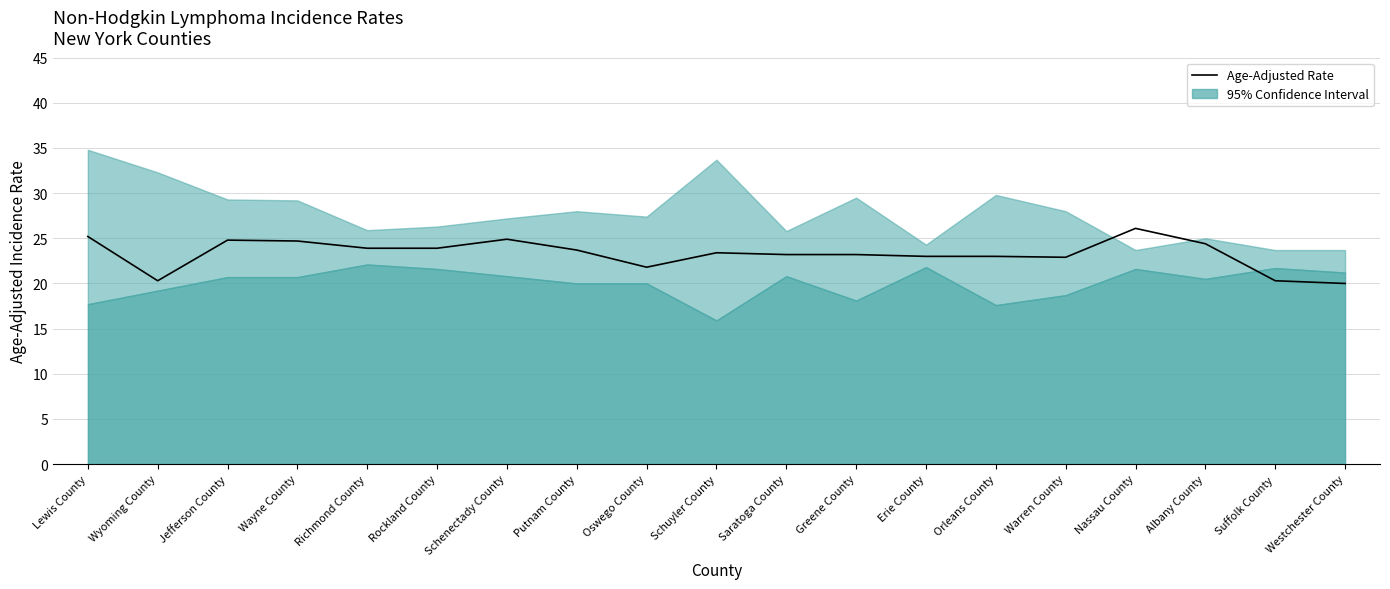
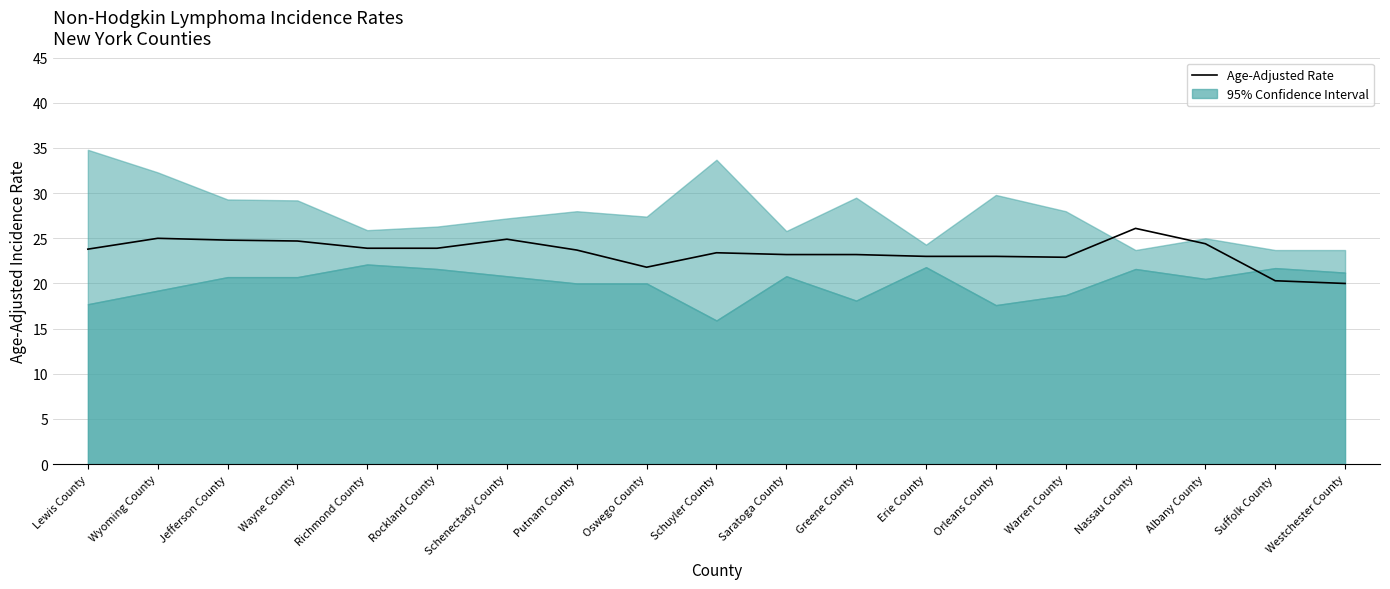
  {
    "Age-Adjusted Rate": {
-     "Lewis County": 25,
-     "Wyoming County": 20,
+     "Lewis County": 24,
+     "Wyoming County": 25,
      "Jefferson County": 25,
      "Wayne County": 25,
      "Richmond County": 24,
      "Rockland County": 24,
      "Schenectady County": 25,
      "Putnam County": 24,
      "Oswego County": 22,
      "Schuyler County": 23,
      "Saratoga County": 23,
      "Greene County": 23,
      "Erie County": 23,
      "Orleans County": 23,
      "Warren County": 23,
      "Nassau County": 26,
      "Albany County": 24,
      "Suffolk County": 20,
      "Westchester County": 20
    }
  }
